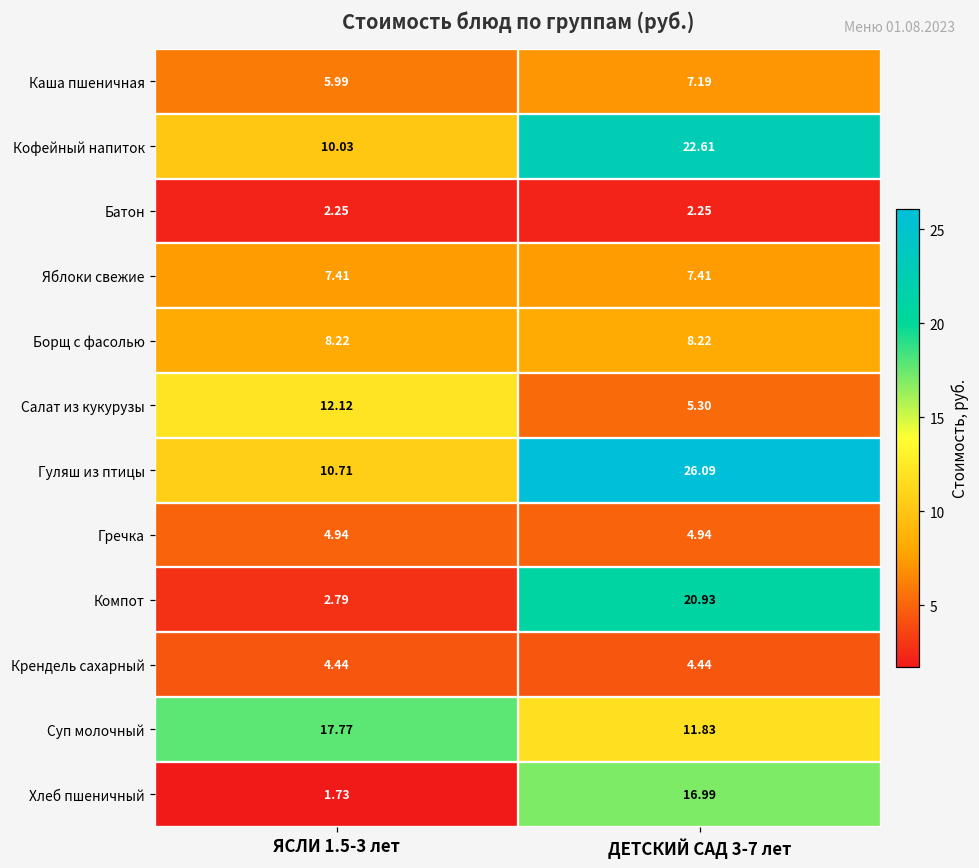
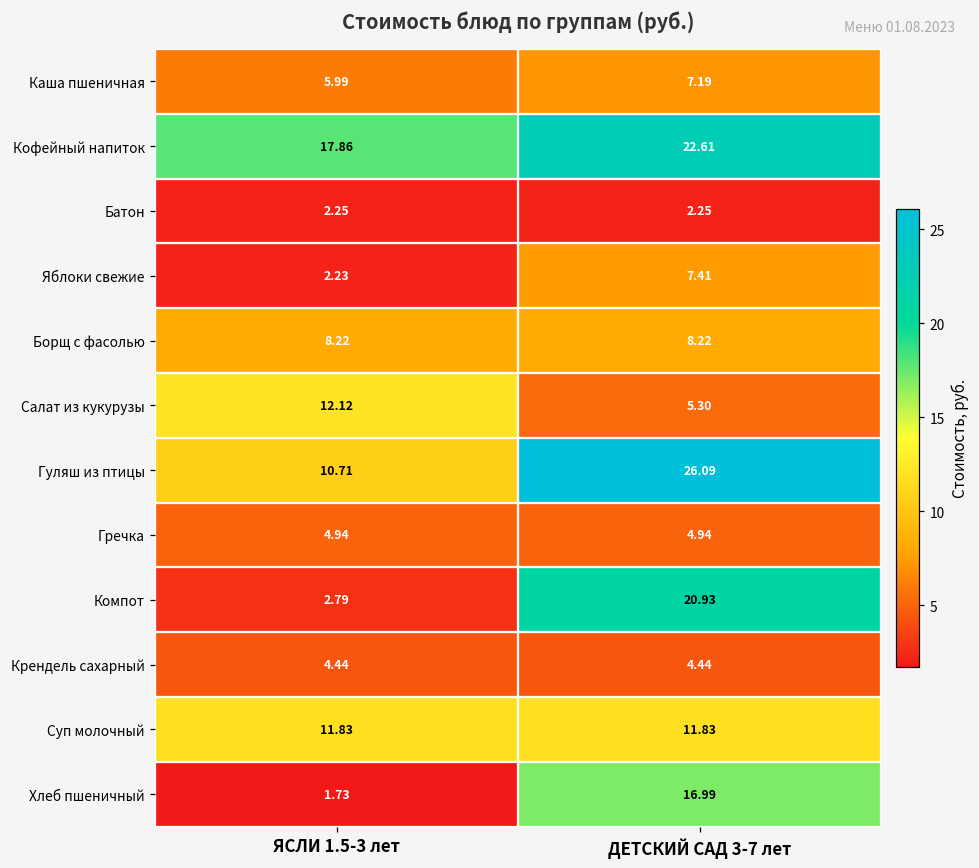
  {
    "Каша пшеничная": {
      "ЯСЛИ 1.5-3 лет": 5.99,
      "ДЕТСКИЙ САД 3-7 лет": 7.19
    },
    "Кофейный напиток": {
-     "ЯСЛИ 1.5-3 лет": 10.03,
+     "ЯСЛИ 1.5-3 лет": 17.86,
      "ДЕТСКИЙ САД 3-7 лет": 22.61
    },
    "Батон": {
      "ЯСЛИ 1.5-3 лет": 2.25,
      "ДЕТСКИЙ САД 3-7 лет": 2.25
    },
    "Яблоки свежие": {
-     "ЯСЛИ 1.5-3 лет": 7.41,
+     "ЯСЛИ 1.5-3 лет": 2.23,
      "ДЕТСКИЙ САД 3-7 лет": 7.41
    },
    "Борщ с фасолью": {
      "ЯСЛИ 1.5-3 лет": 8.22,
      "ДЕТСКИЙ САД 3-7 лет": 8.22
    },
    "Салат из кукурузы": {
      "ЯСЛИ 1.5-3 лет": 12.12,
      "ДЕТСКИЙ САД 3-7 лет": 5.30
    },
    "Гуляш из птицы": {
      "ЯСЛИ 1.5-3 лет": 10.71,
      "ДЕТСКИЙ САД 3-7 лет": 26.09
    },
    "Гречка": {
      "ЯСЛИ 1.5-3 лет": 4.94,
      "ДЕТСКИЙ САД 3-7 лет": 4.94
    },
    "Компот": {
      "ЯСЛИ 1.5-3 лет": 2.79,
      "ДЕТСКИЙ САД 3-7 лет": 20.93
    },
    "Крендель сахарный": {
      "ЯСЛИ 1.5-3 лет": 4.44,
      "ДЕТСКИЙ САД 3-7 лет": 4.44
    },
    "Суп молочный": {
-     "ЯСЛИ 1.5-3 лет": 17.77,
+     "ЯСЛИ 1.5-3 лет": 11.83,
      "ДЕТСКИЙ САД 3-7 лет": 11.83
    },
    "Хлеб пшеничный": {
      "ЯСЛИ 1.5-3 лет": 1.73,
      "ДЕТСКИЙ САД 3-7 лет": 16.99
    }
  }
